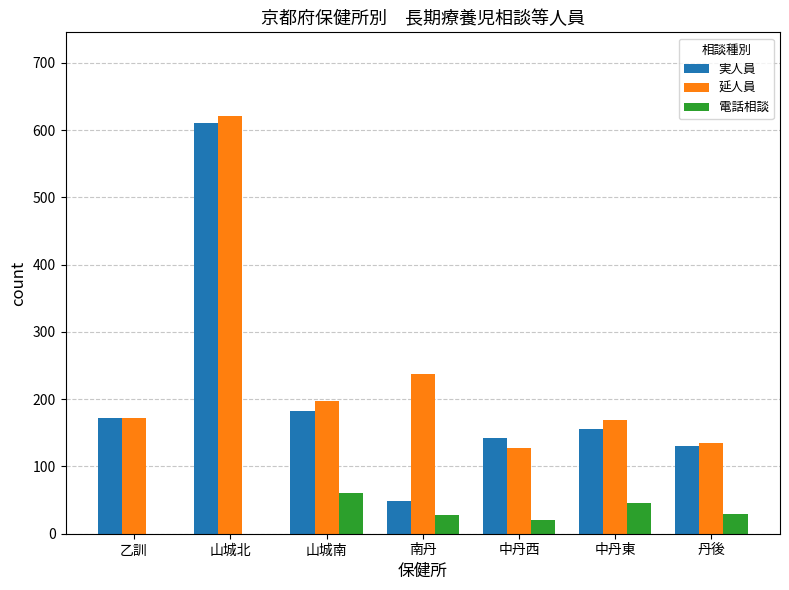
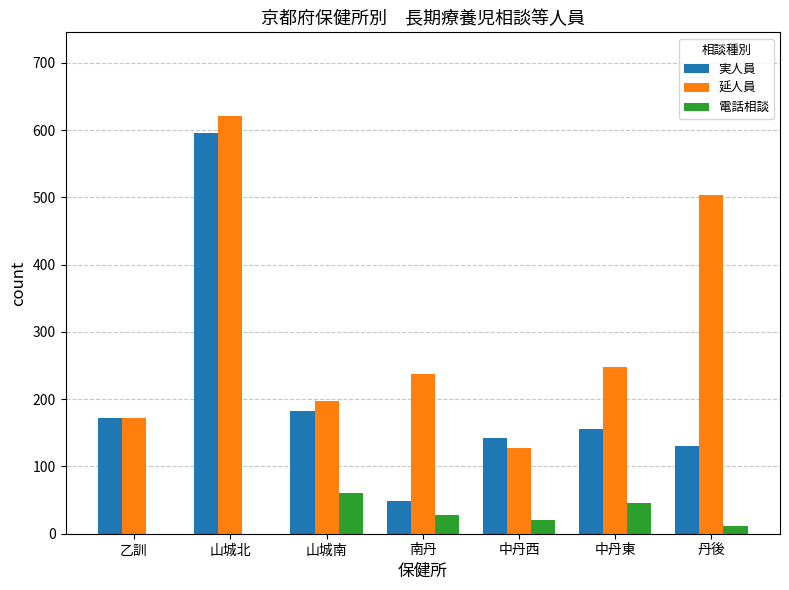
  {
    "実人員": {
      "乙訓": 170,
-     "山城北": 610,
+     "山城北": 600,
      "山城南": 180,
      "南丹": 50,
      "中丹西": 140,
      "中丹東": 160,
      "丹後": 130
    },
    "延人員": {
      "乙訓": 170,
      "山城北": 620,
      "山城南": 200,
      "南丹": 240,
      "中丹西": 130,
-     "中丹東": 170,
-     "丹後": 140
+     "中丹東": 250,
+     "丹後": 500
    },
    "電話相談": {
      "乙訓": 0,
      "山城北": 0,
      "山城南": 60,
      "南丹": 30,
      "中丹西": 20,
      "中丹東": 50,
-     "丹後": 30
+     "丹後": 10
    }
  }
